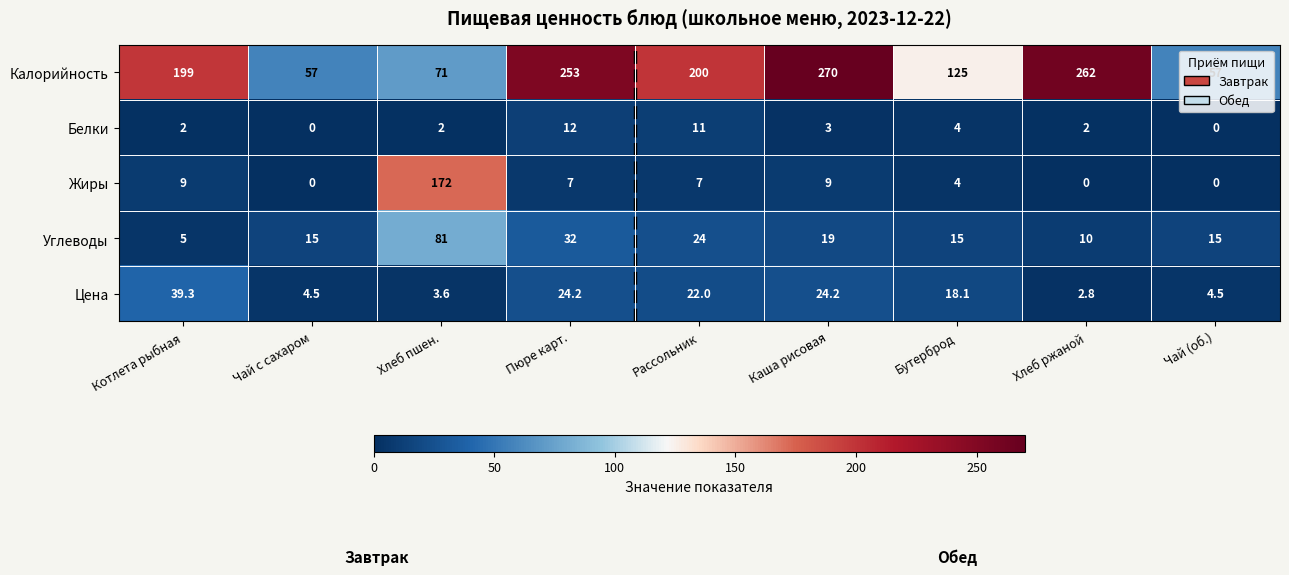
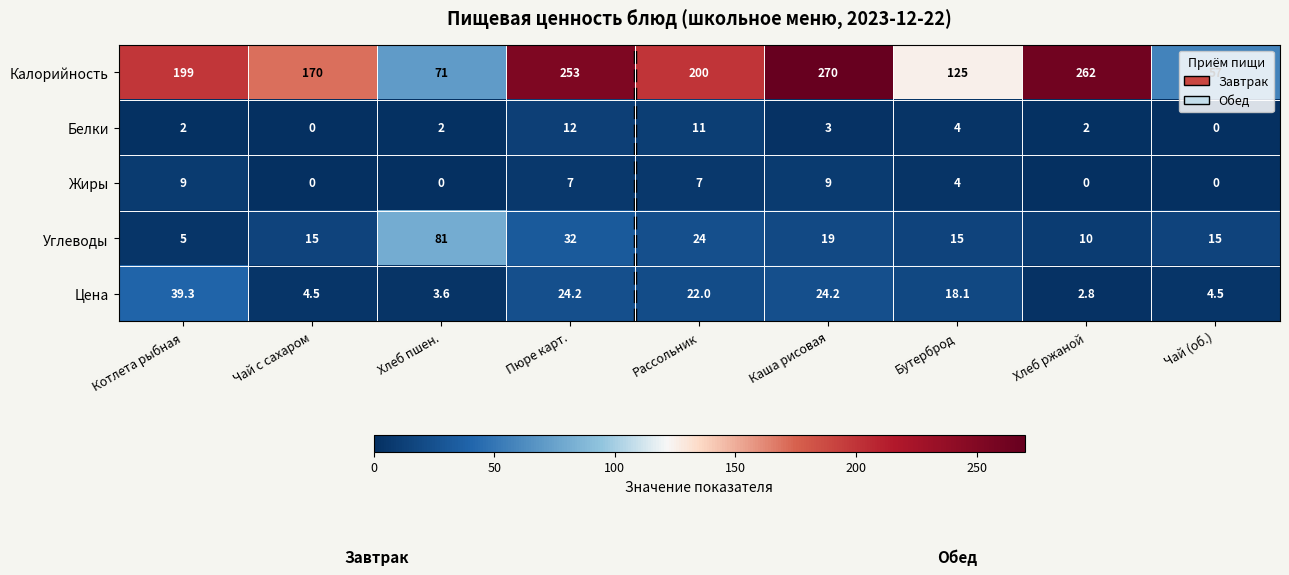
  {
    "Калорийность": {
      "Котлета рыбная": 199,
-     "Чай с сахаром": 57,
+     "Чай с сахаром": 170,
      "Хлеб пшен.": 71,
      "Пюре карт.": 253,
      "Рассольник": 200,
      "Каша рисовая": 270,
      "Бутерброд": 125,
      "Хлеб ржаной": 262
    },
    "Белки": {
      "Котлета рыбная": 2,
      "Чай с сахаром": 0,
      "Хлеб пшен.": 2,
      "Пюре карт.": 12,
      "Рассольник": 11,
      "Каша рисовая": 3,
      "Бутерброд": 4,
      "Хлеб ржаной": 2,
      "Чай (об.)": 0
    },
    "Жиры": {
      "Котлета рыбная": 9,
      "Чай с сахаром": 0,
-     "Хлеб пшен.": 172,
+     "Хлеб пшен.": 0,
      "Пюре карт.": 7,
      "Рассольник": 7,
      "Каша рисовая": 9,
      "Бутерброд": 4,
      "Хлеб ржаной": 0,
      "Чай (об.)": 0
    },
    "Углеводы": {
      "Котлета рыбная": 5,
      "Чай с сахаром": 15,
      "Хлеб пшен.": 81,
      "Пюре карт.": 32,
      "Рассольник": 24,
      "Каша рисовая": 19,
      "Бутерброд": 15,
      "Хлеб ржаной": 10,
      "Чай (об.)": 15
    },
    "Цена": {
      "Котлета рыбная": 39.3,
      "Чай с сахаром": 4.5,
      "Хлеб пшен.": 3.6,
      "Пюре карт.": 24.2,
      "Рассольник": 22.0,
      "Каша рисовая": 24.2,
      "Бутерброд": 18.1,
      "Хлеб ржаной": 2.8,
      "Чай (об.)": 4.5
    }
  }
